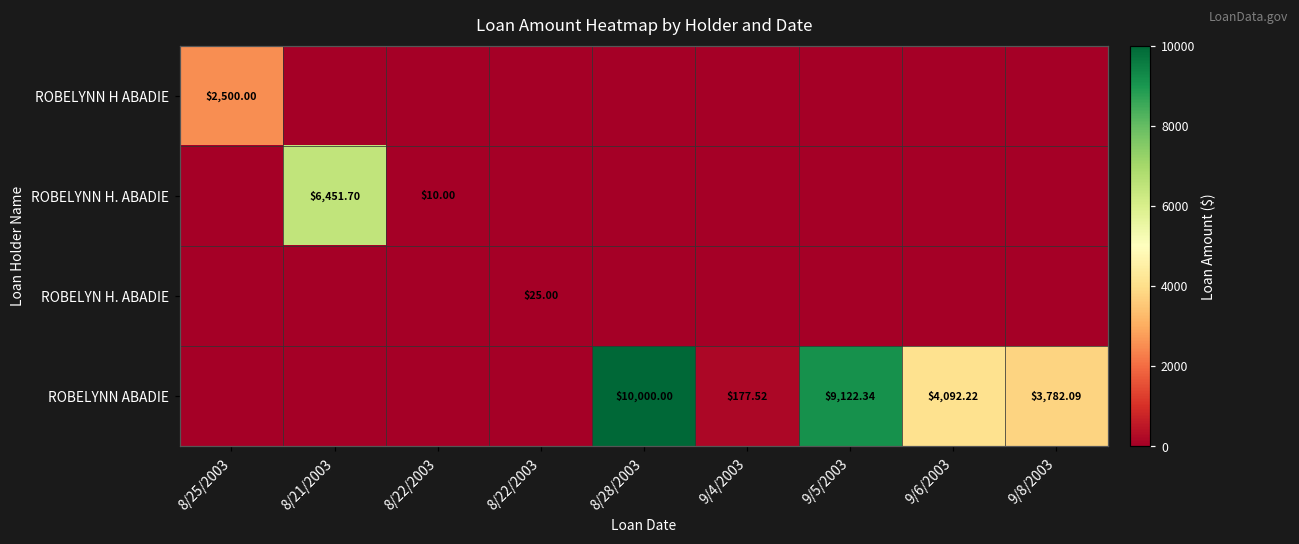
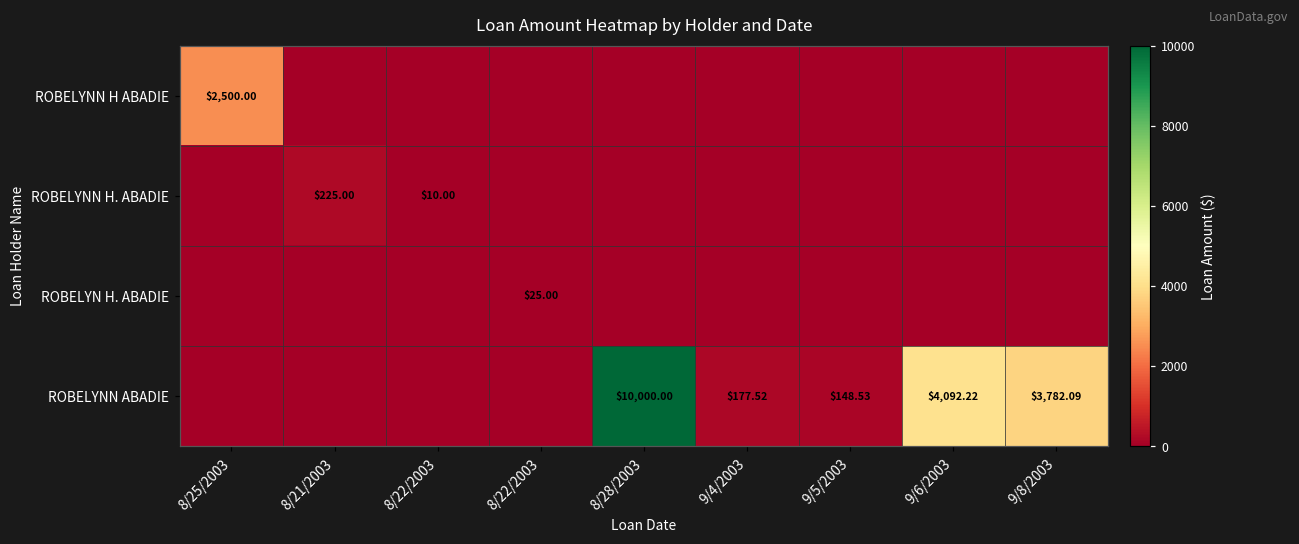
  {
    "ROBELYNN H ABADIE": {
      "8/25/2003": "$2,500.00"
    },
    "ROBELYNN H. ABADIE": {
-     "8/21/2003": "$6,451.70"
+     "8/21/2003": "$225.00"
    },
    "ROBELYNN ABADIE": {
      "8/28/2003": "$10,000.00",
      "9/4/2003": "$177.52",
-     "9/5/2003": "$9,122.34",
+     "9/5/2003": "$148.53",
      "9/6/2003": "$4,092.22",
      "9/8/2003": "$3,782.09"
    }
  }
